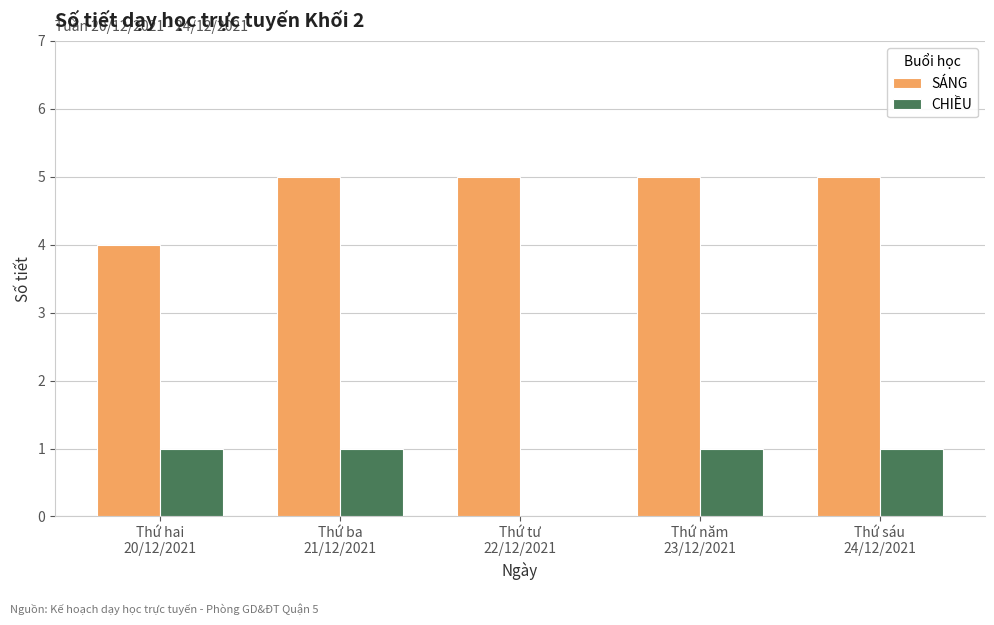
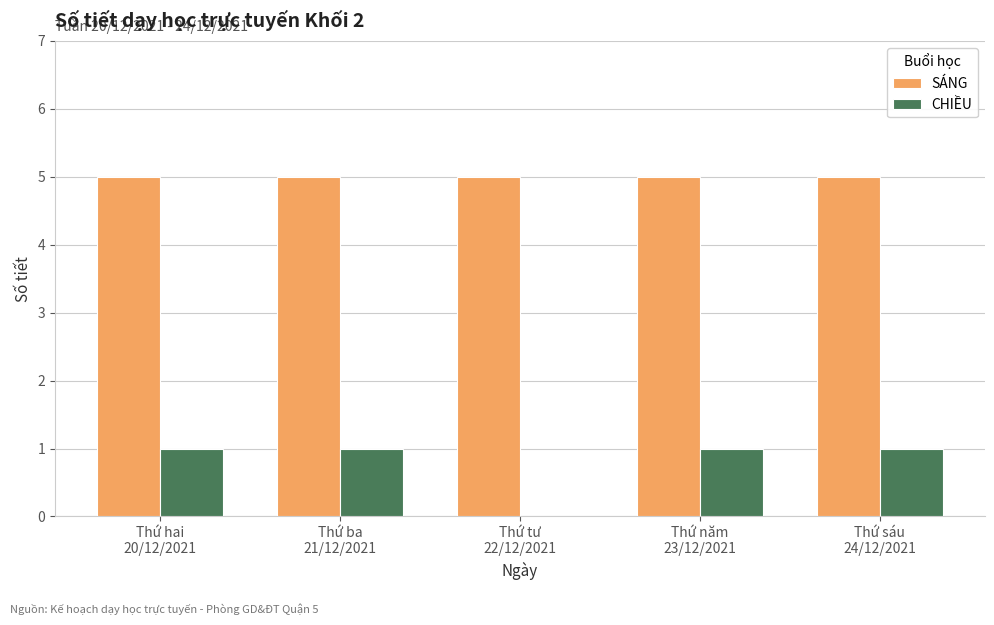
  {
    "SÁNG": {
-     "Thứ hai 20/12/2021": 4,
+     "Thứ hai 20/12/2021": 5,
      "Thứ ba 21/12/2021": 5,
      "Thứ tư 22/12/2021": 5,
      "Thứ năm 23/12/2021": 5,
      "Thứ sáu 24/12/2021": 5
    },
    "CHIỀU": {
      "Thứ hai 20/12/2021": 1,
      "Thứ ba 21/12/2021": 1,
      "Thứ tư 22/12/2021": 0,
      "Thứ năm 23/12/2021": 1,
      "Thứ sáu 24/12/2021": 1
    }
  }
